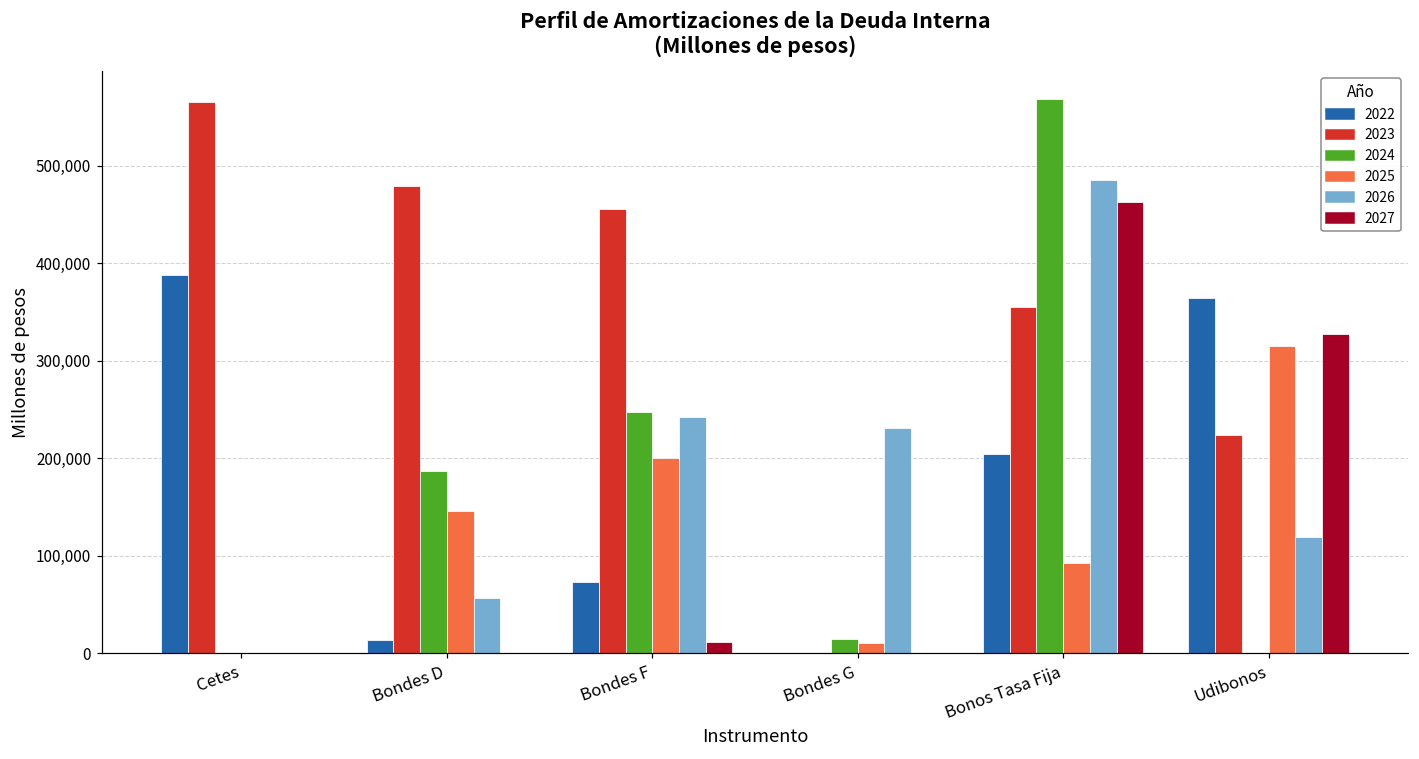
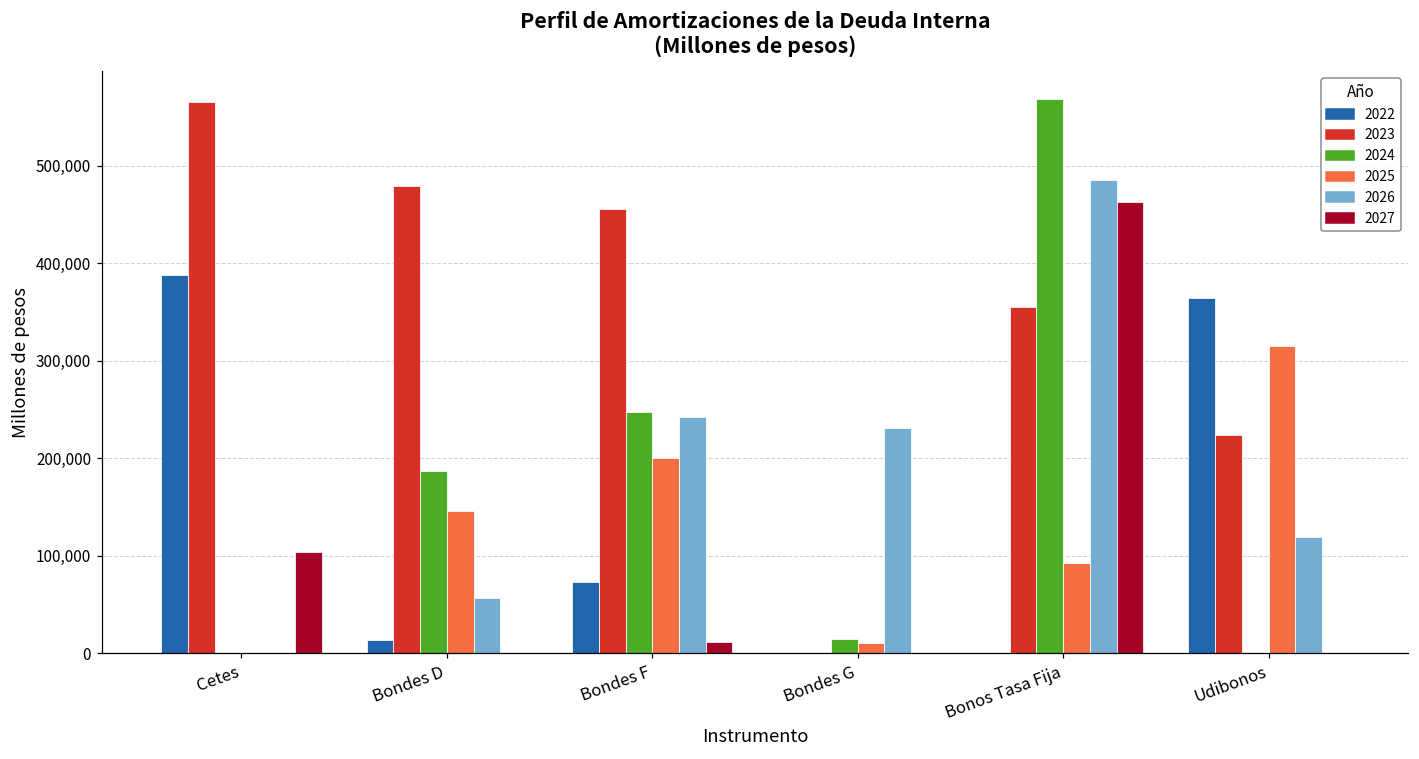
  {
    "2022": {
      "Cetes": "390,000",
      "Bondes D": "10,000",
      "Bondes F": "70,000",
      "Bondes G": "0",
-     "Bonos Tasa Fija": "200,000",
+     "Bonos Tasa Fija": "0",
      "Udibonos": "360,000"
    },
    "2023": {
      "Cetes": "570,000",
      "Bondes D": "480,000",
      "Bondes F": "460,000",
      "Bondes G": "0",
      "Bonos Tasa Fija": "360,000",
      "Udibonos": "220,000"
    },
    "2024": {
      "Cetes": "0",
      "Bondes D": "190,000",
      "Bondes F": "250,000",
      "Bondes G": "10,000",
      "Bonos Tasa Fija": "570,000",
      "Udibonos": "0"
    },
    "2025": {
      "Cetes": "0",
      "Bondes D": "150,000",
      "Bondes F": "200,000",
      "Bondes G": "10,000",
      "Bonos Tasa Fija": "90,000",
      "Udibonos": "320,000"
    },
    "2026": {
      "Cetes": "0",
      "Bondes D": "60,000",
      "Bondes F": "240,000",
      "Bondes G": "230,000",
      "Bonos Tasa Fija": "490,000",
      "Udibonos": "120,000"
    },
    "2027": {
-     "Cetes": "0",
+     "Cetes": "100,000",
      "Bondes D": "0",
      "Bondes F": "10,000",
      "Bondes G": "0",
      "Bonos Tasa Fija": "460,000",
-     "Udibonos": "330,000"
+     "Udibonos": "0"
    }
  }
